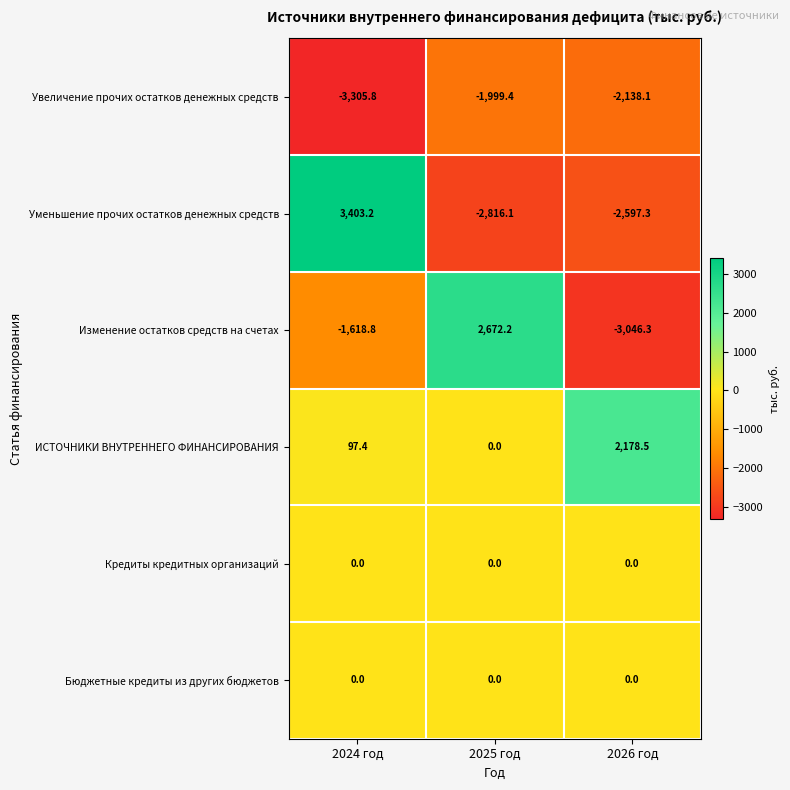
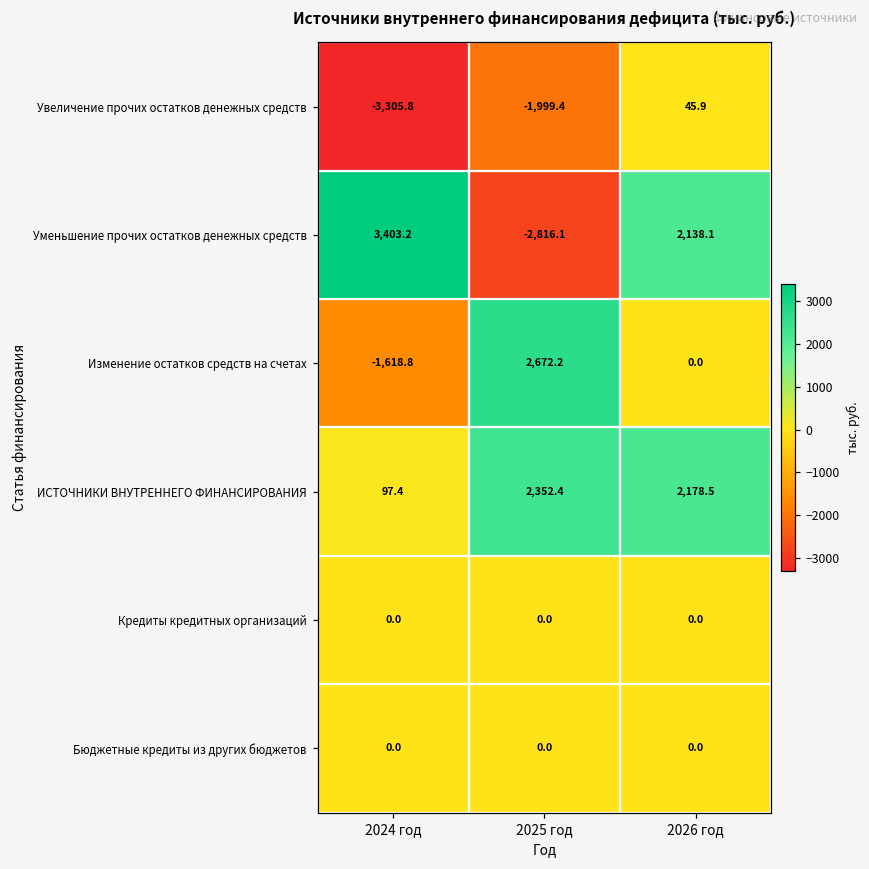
  {
    "Увеличение прочих остатков денежных средств": {
      "2024 год": "-3,305.8",
      "2025 год": "-1,999.4",
-     "2026 год": "-2,138.1"
+     "2026 год": "45.9"
    },
    "Уменьшение прочих остатков денежных средств": {
      "2024 год": "3,403.2",
      "2025 год": "-2,816.1",
-     "2026 год": "-2,597.3"
+     "2026 год": "2,138.1"
    },
    "Изменение остатков средств на счетах": {
      "2024 год": "-1,618.8",
      "2025 год": "2,672.2",
-     "2026 год": "-3,046.3"
+     "2026 год": "0.0"
    },
    "ИСТОЧНИКИ ВНУТРЕННЕГО ФИНАНСИРОВАНИЯ": {
      "2024 год": "97.4",
-     "2025 год": "0.0",
+     "2025 год": "2,352.4",
      "2026 год": "2,178.5"
    },
    "Кредиты кредитных организаций": {
      "2024 год": "0.0",
      "2025 год": "0.0",
      "2026 год": "0.0"
    },
    "Бюджетные кредиты из других бюджетов": {
      "2024 год": "0.0",
      "2025 год": "0.0",
      "2026 год": "0.0"
    }
  }
